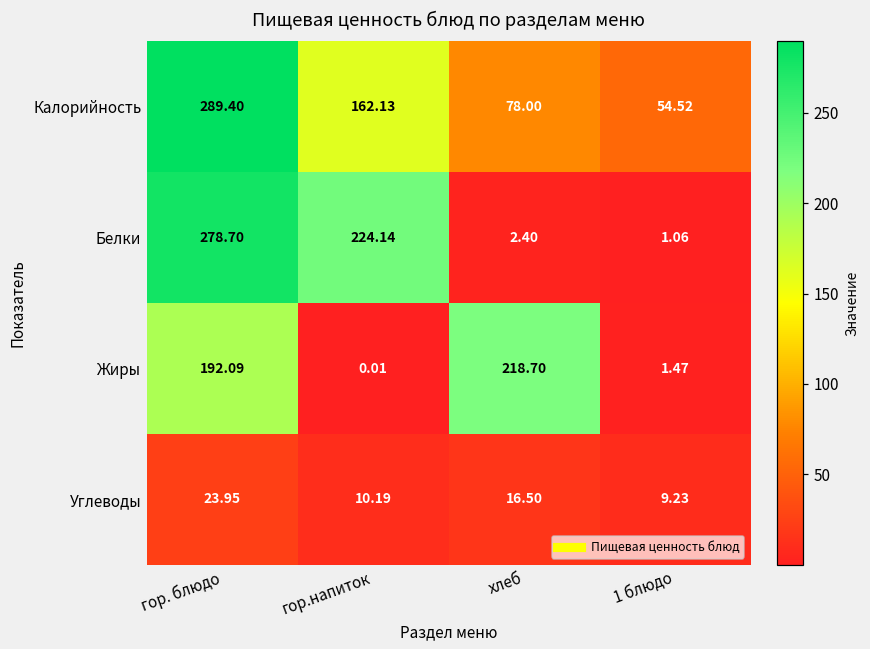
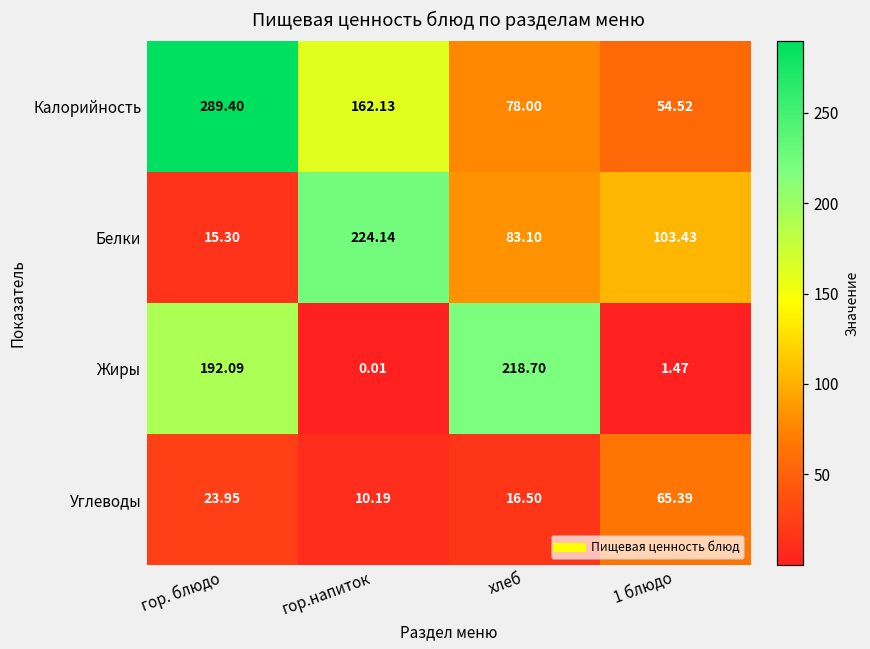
  {
    "Калорийность": {
      "гор. блюдо": 289.40,
      "гор.напиток": 162.13,
      "хлеб": 78.00,
      "1 блюдо": 54.52
    },
    "Белки": {
-     "гор. блюдо": 278.70,
+     "гор. блюдо": 15.30,
      "гор.напиток": 224.14,
-     "хлеб": 2.40,
-     "1 блюдо": 1.06
+     "хлеб": 83.10,
+     "1 блюдо": 103.43
    },
    "Жиры": {
      "гор. блюдо": 192.09,
      "гор.напиток": 0.01,
      "хлеб": 218.70,
      "1 блюдо": 1.47
    },
    "Углеводы": {
      "гор. блюдо": 23.95,
      "гор.напиток": 10.19,
      "хлеб": 16.50,
-     "1 блюдо": 9.23
+     "1 блюдо": 65.39
    }
  }
